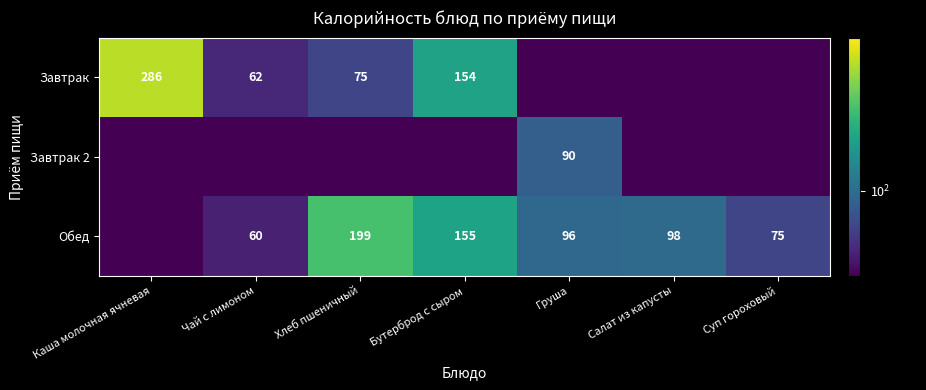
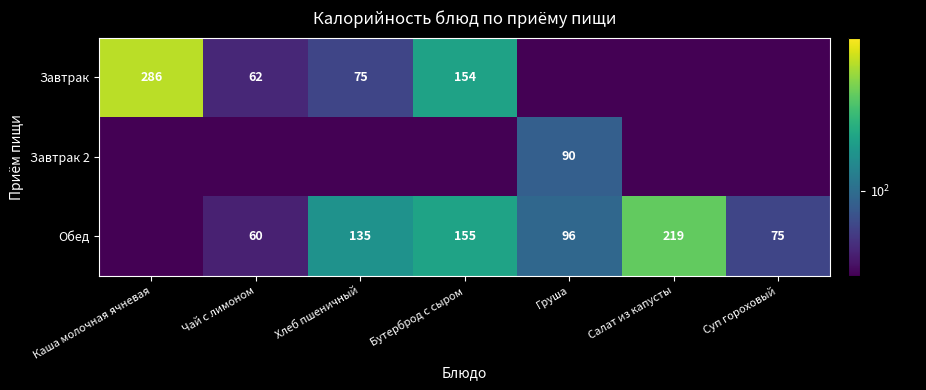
  {
    "Завтрак": {
      "Каша молочная ячневая": 286,
      "Чай с лимоном": 62,
      "Хлеб пшеничный": 75,
      "Бутерброд с сыром": 154
    },
    "Завтрак 2": {
      "Груша": 90
    },
    "Обед": {
      "Чай с лимоном": 60,
-     "Хлеб пшеничный": 199,
+     "Хлеб пшеничный": 135,
      "Бутерброд с сыром": 155,
      "Груша": 96,
-     "Салат из капусты": 98,
+     "Салат из капусты": 219,
      "Суп гороховый": 75
    }
  }
